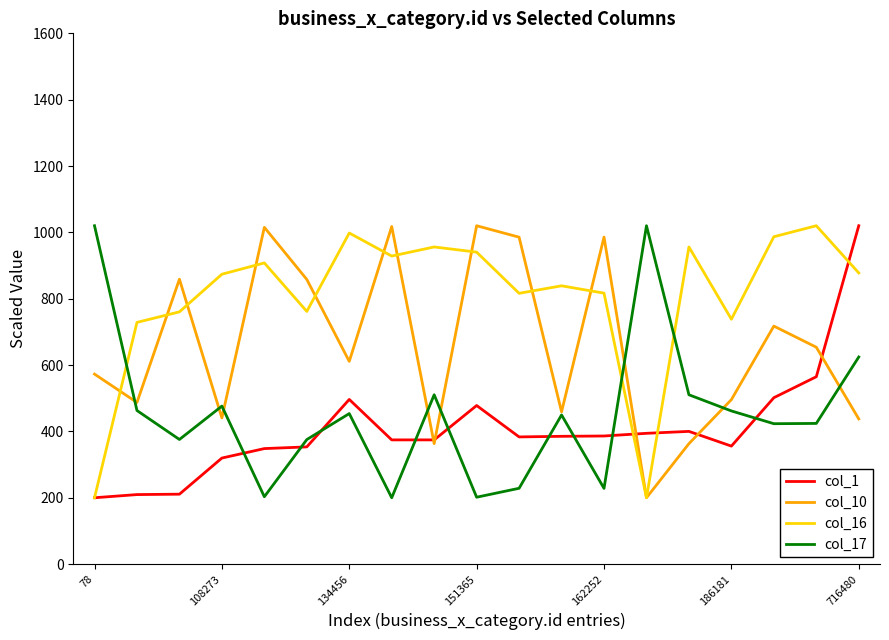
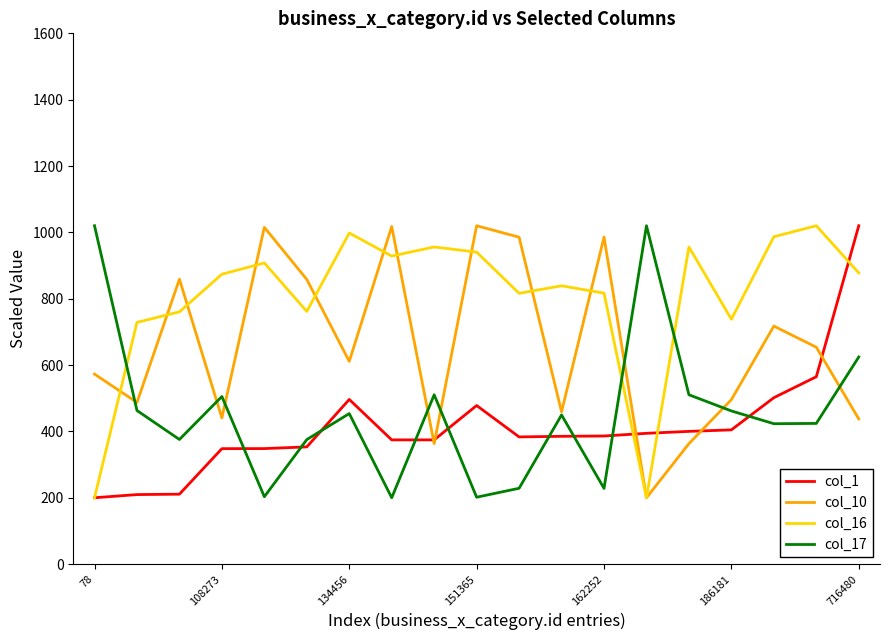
  {
    "col_1": {
-     "108273": 320,
+     "108273": 350,
      "134456": 500,
      "151365": 480,
      "162252": 390,
-     "186181": 360,
+     "186181": 400,
      "716480": 1020
    },
    "col_17": {
      "78": 1020,
-     "108273": 480,
+     "108273": 510,
      "134456": 450,
      "151365": 200,
      "162252": 230,
      "186181": 460,
      "716480": 620
    }
  }
